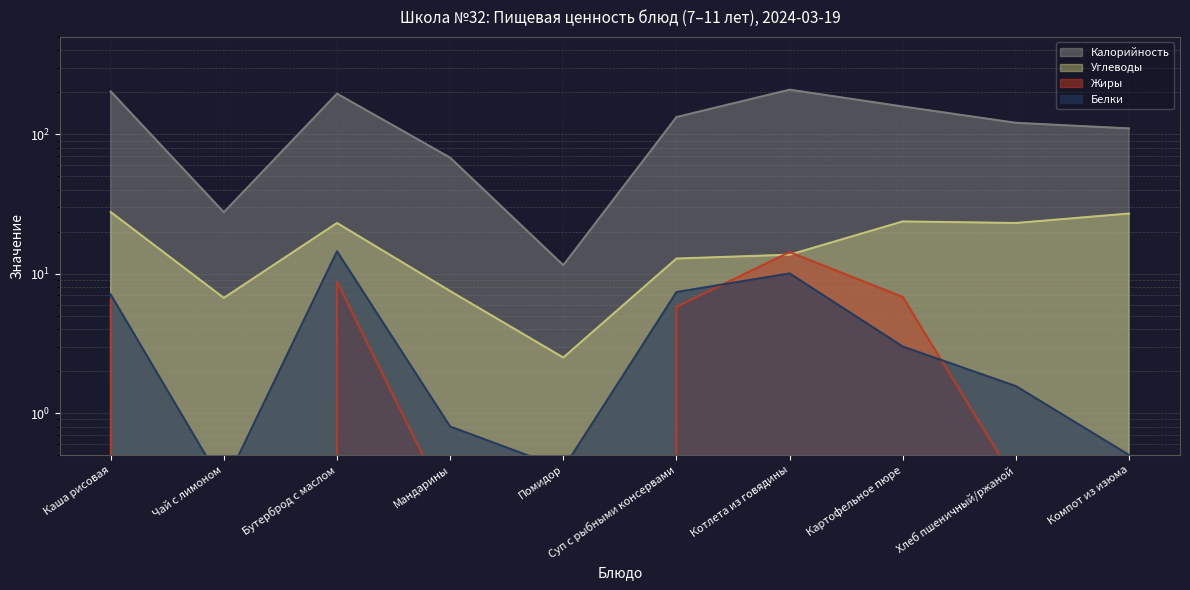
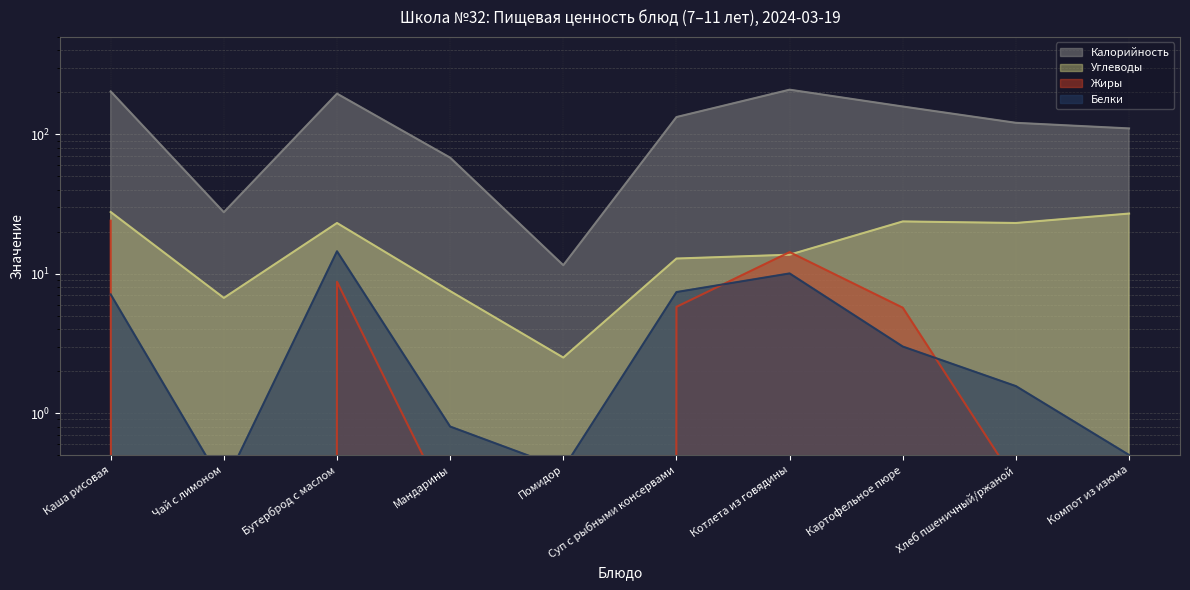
  {
    "Жиры": {
-     "Каша рисовая": 7,
+     "Каша рисовая": 24,
      "Бутерброд с маслом": 9,
      "Суп с рыбными консервами": 5.8,
      "Котлета из говядины": 14,
-     "Картофельное пюре": 7
+     "Картофельное пюре": 5.7
    },
    "Белки": {
      "Каша рисовая": 7,
      "Бутерброд с маслом": 14,
      "Мандарины": 0.8,
      "Суп с рыбными консервами": 7,
      "Котлета из говядины": 10,
      "Картофельное пюре": 3.0,
      "Хлеб пшеничный/ржаной": 1.6,
      "Компот из изюма": 0.5
    }
  }
